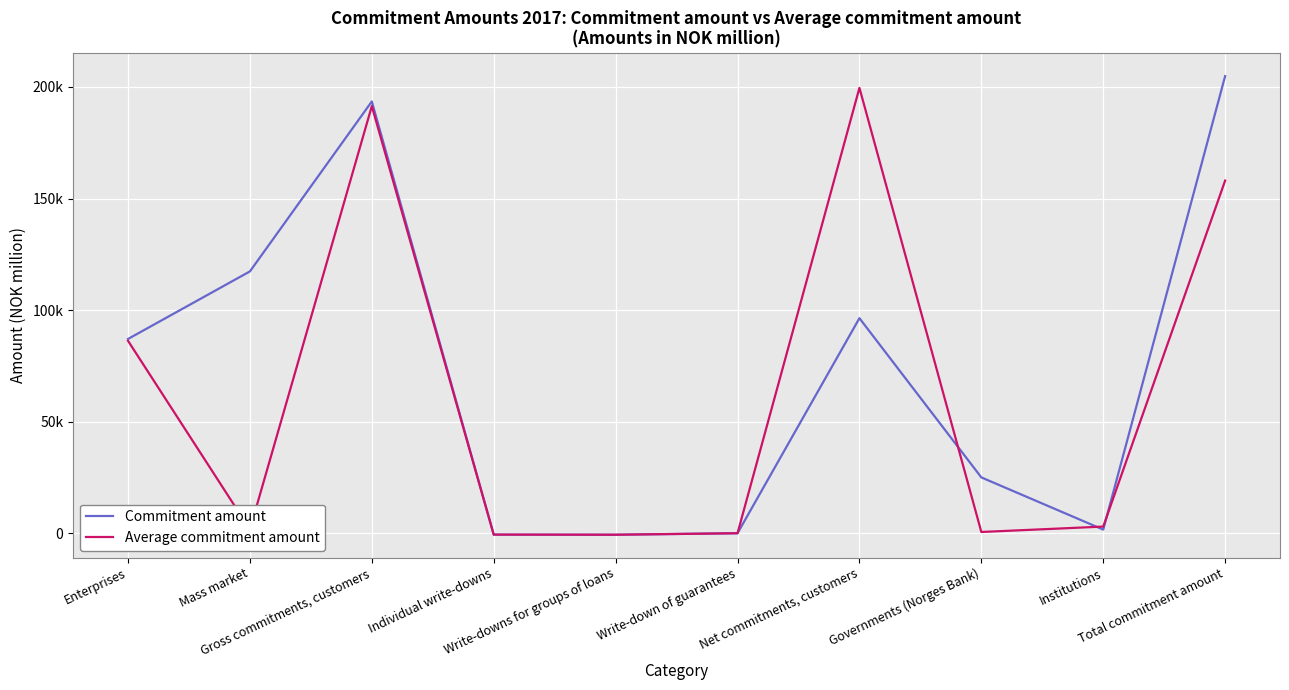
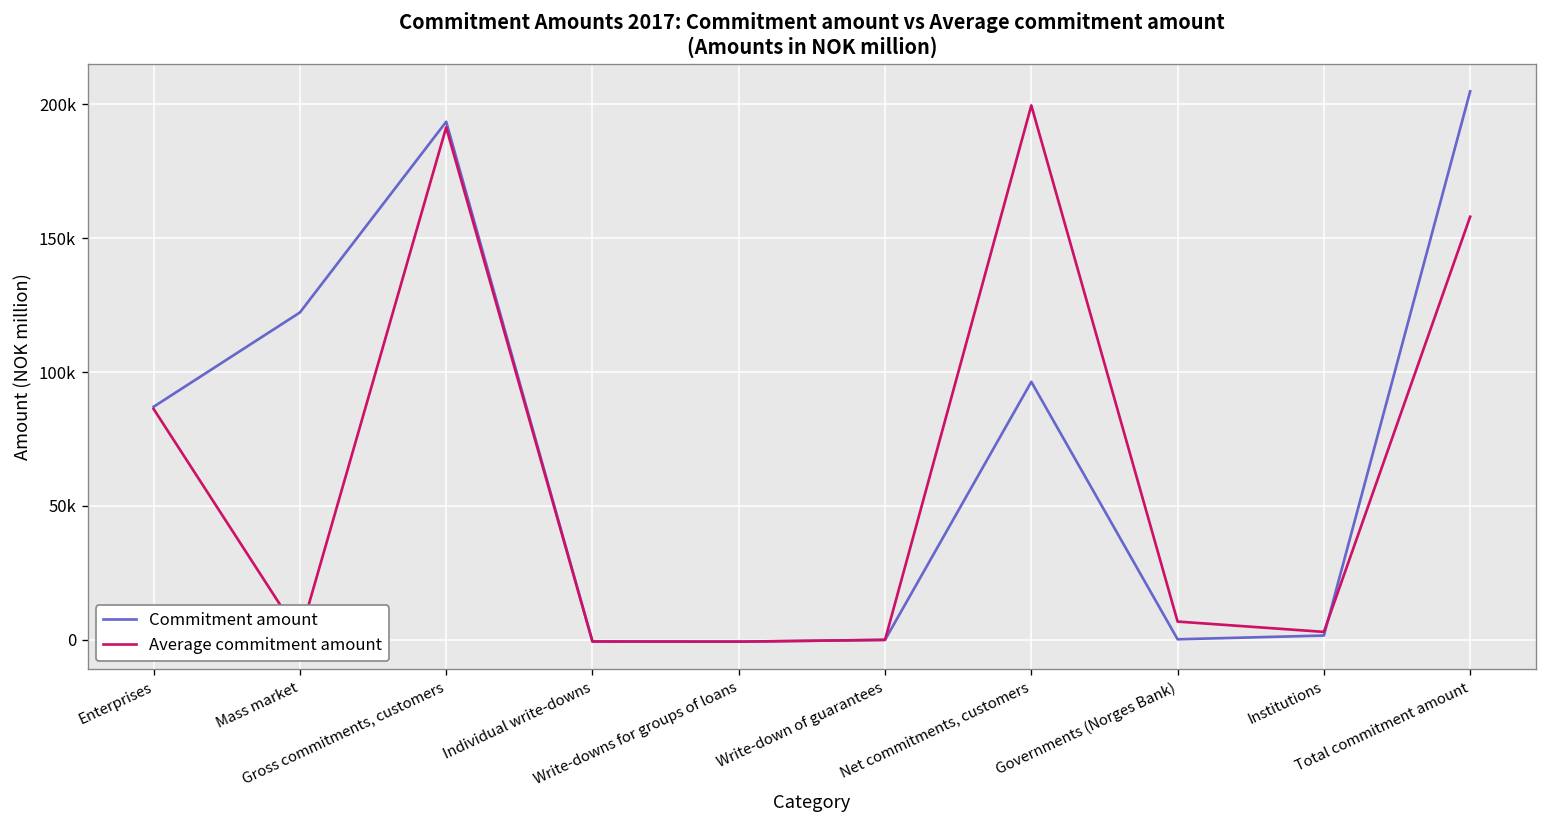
  {
    "Commitment amount": {
-     "Mass market": 117000,
+     "Mass market": 122000,
      "Gross commitments, customers": 194000,
      "Net commitments, customers": 96000,
-     "Governments (Norges Bank)": 25000,
+     "Governments (Norges Bank)": 0,
      "Institutions": 2000,
      "Total commitment amount": 205000
    },
    "Average commitment amount": {
      "Gross commitments, customers": 191000,
      "Net commitments, customers": 200000,
-     "Governments (Norges Bank)": 1000,
+     "Governments (Norges Bank)": 7000,
      "Institutions": 3000,
      "Total commitment amount": 158000
    }
  }
